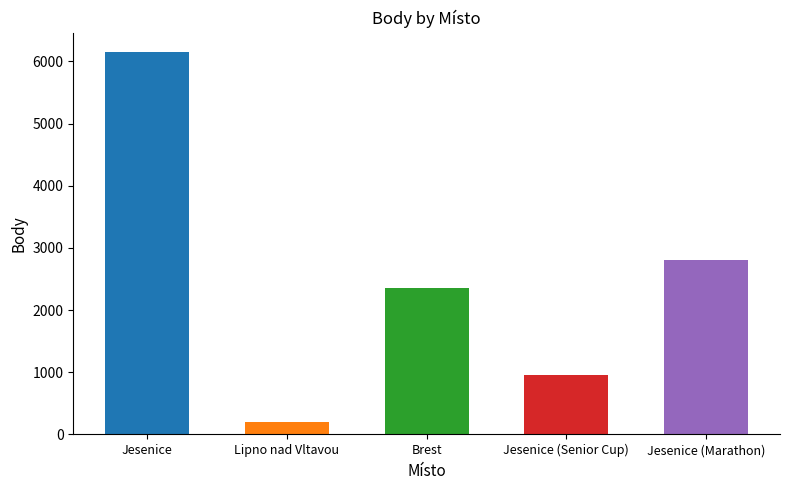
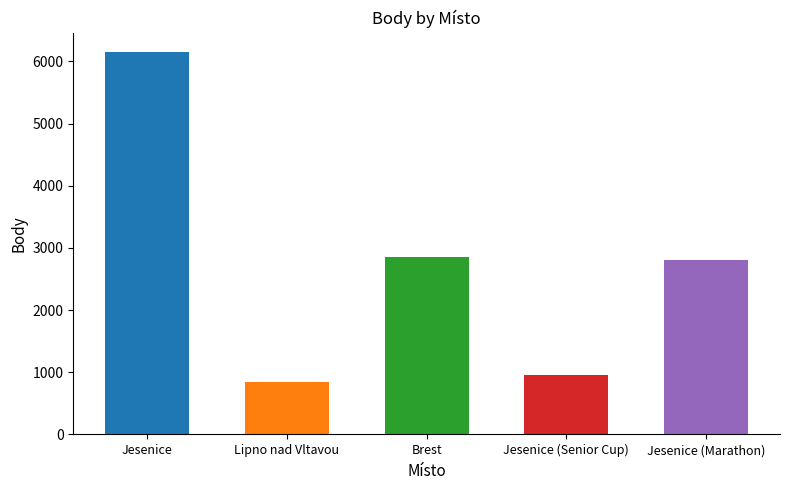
  {
    "Jesenice": 6200,
-   "Lipno nad Vltavou": 200,
-   "Brest": 2400,
+   "Lipno nad Vltavou": 900,
+   "Brest": 2800,
    "Jesenice (Senior Cup)": 1000,
    "Jesenice (Marathon)": 2800
  }
